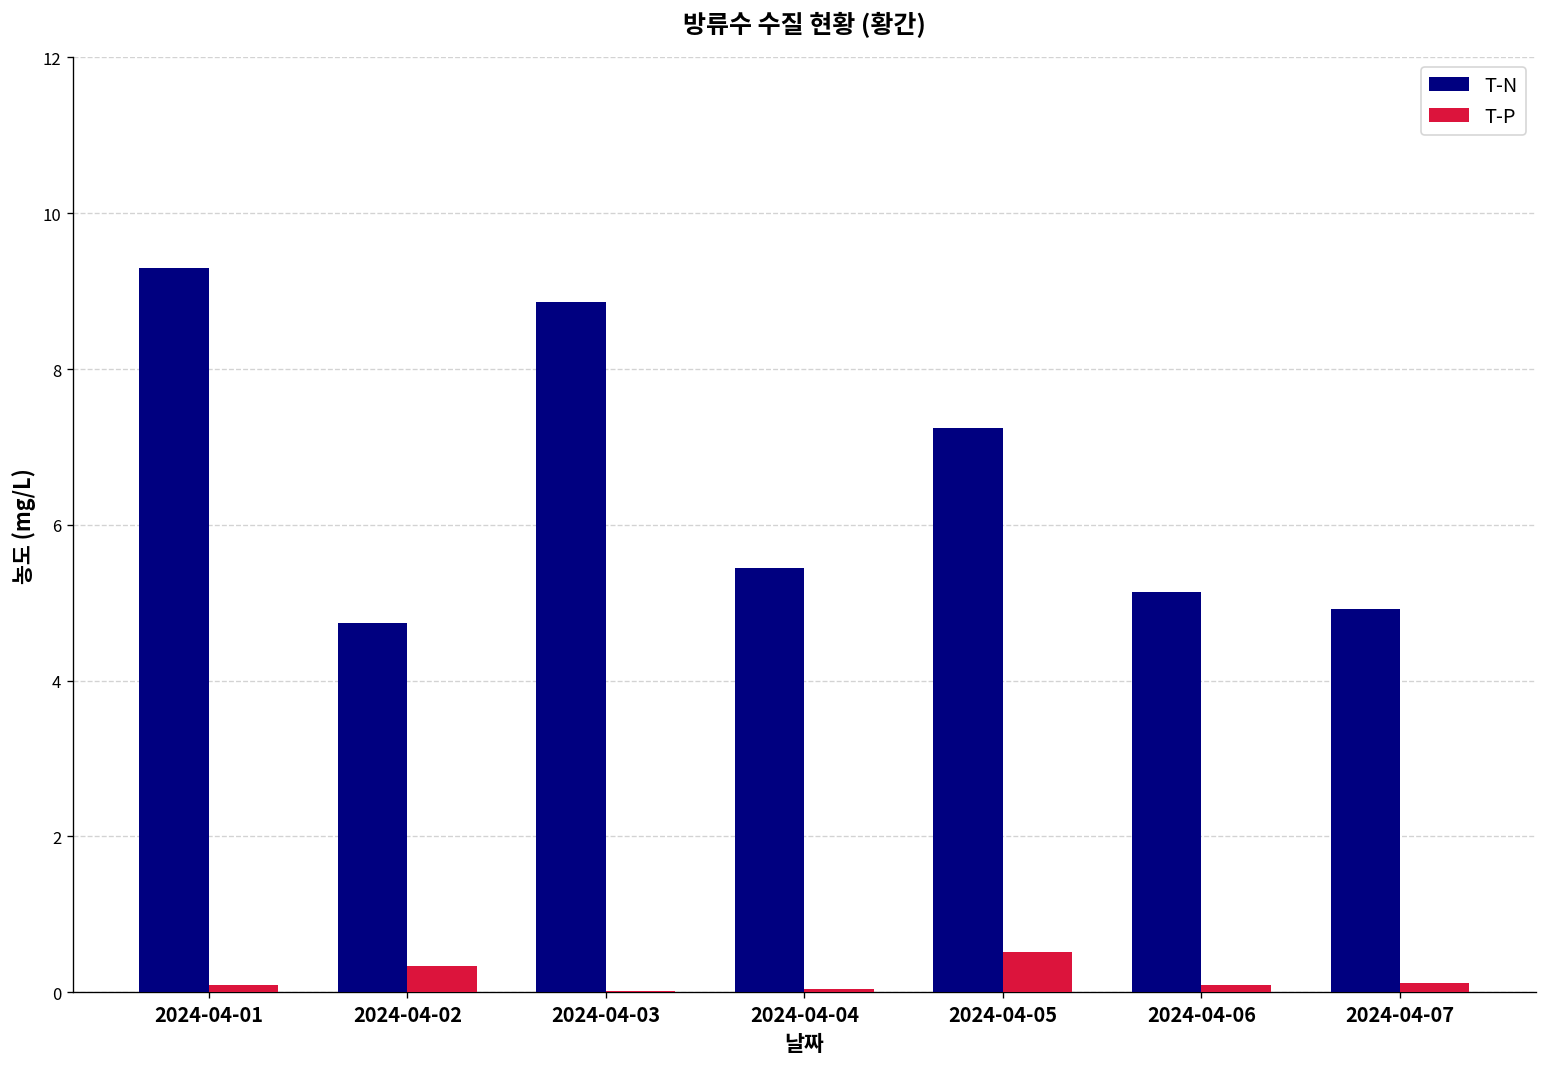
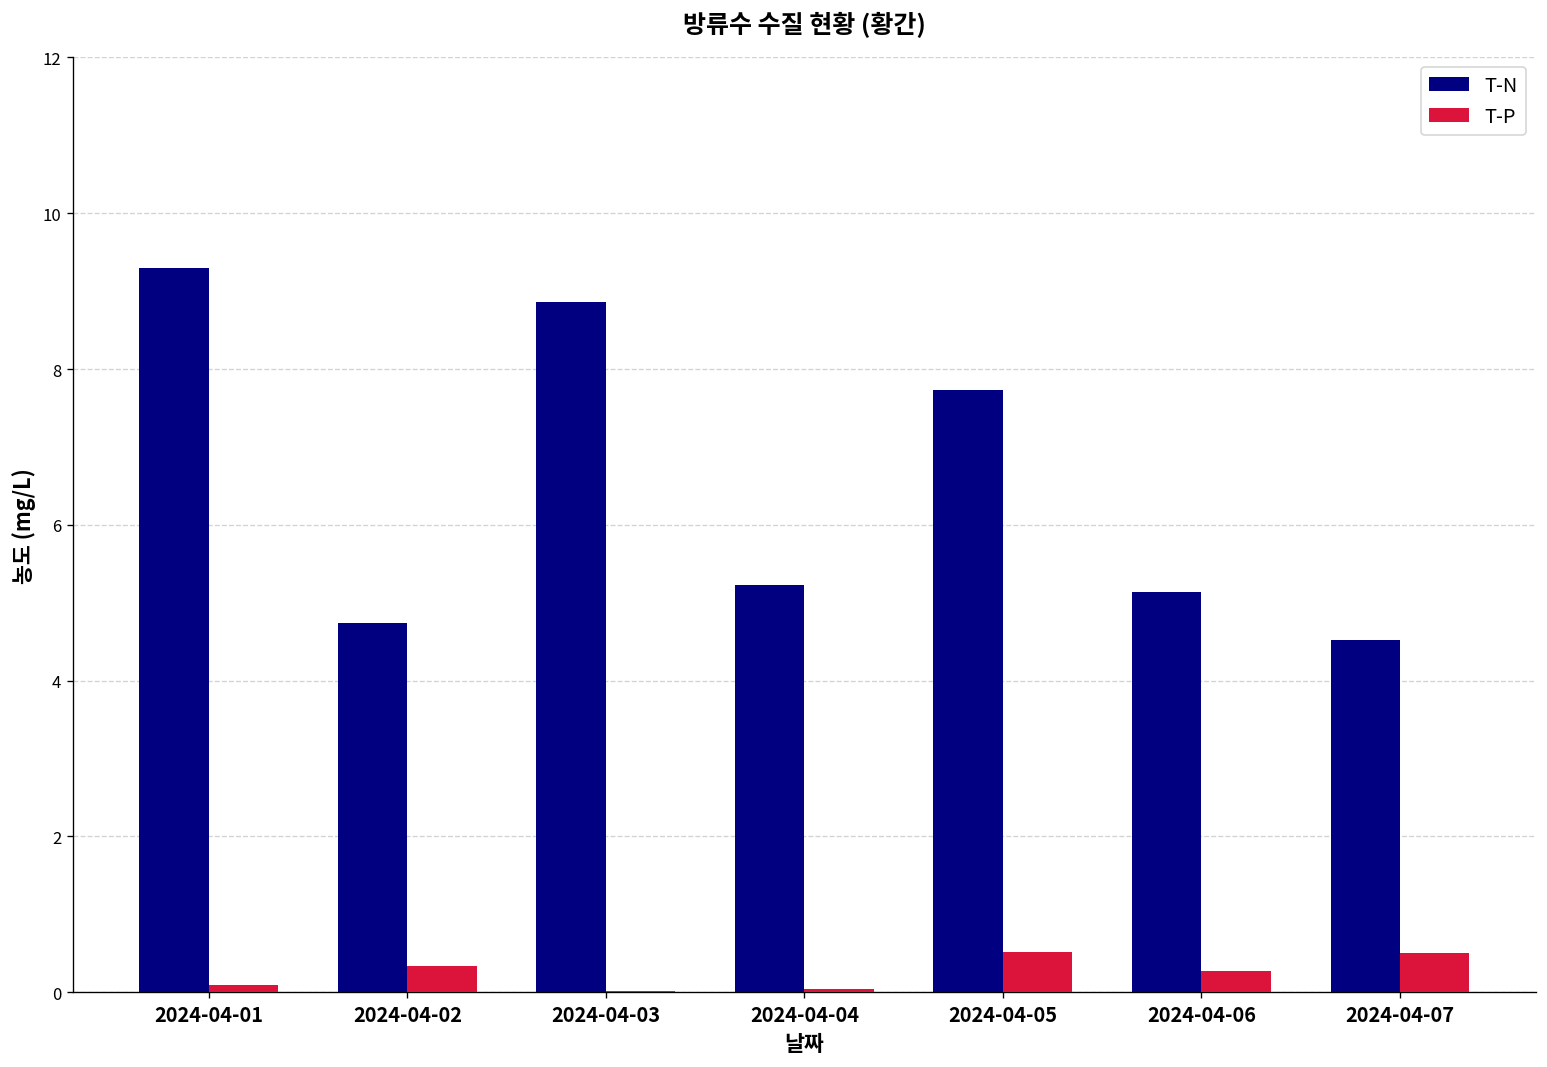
  {
    "T-N": {
      "2024-04-01": 9.3,
      "2024-04-02": 4.7,
      "2024-04-03": 8.9,
-     "2024-04-04": 5.5,
-     "2024-04-05": 7.2,
+     "2024-04-04": 5.2,
+     "2024-04-05": 7.7,
      "2024-04-06": 5.1,
-     "2024-04-07": 4.9
+     "2024-04-07": 4.5
    },
    "T-P": {
      "2024-04-01": 0.1,
      "2024-04-02": 0.3,
      "2024-04-04": 0.0,
      "2024-04-05": 0.5,
-     "2024-04-06": 0.1,
-     "2024-04-07": 0.1
+     "2024-04-06": 0.3,
+     "2024-04-07": 0.5
    }
  }
